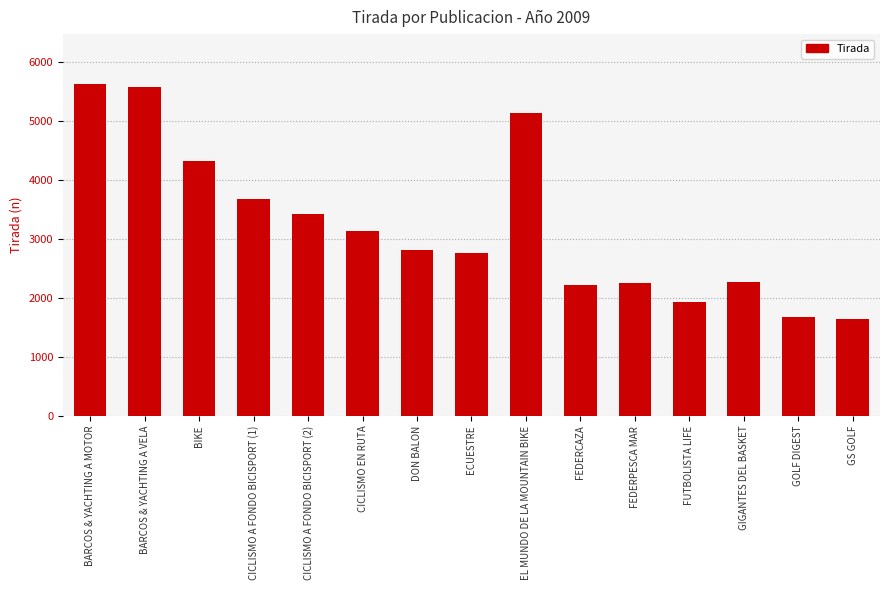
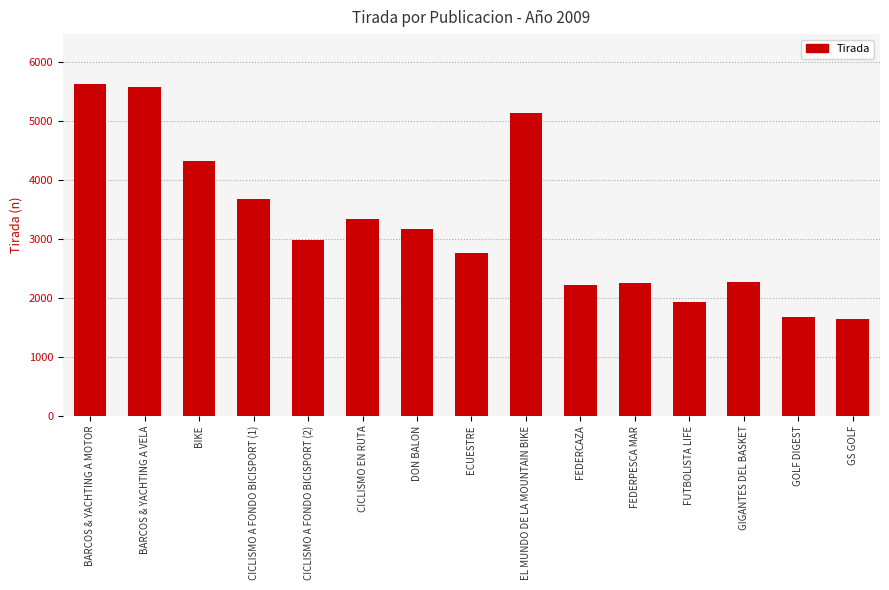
  {
    "BARCOS & YACHTING A MOTOR": 5600,
    "BARCOS & YACHTING A VELA": 5600,
    "BIKE": 4300,
    "CICLISMO A FONDO BICISPORT (1)": 3700,
-   "CICLISMO A FONDO BICISPORT (2)": 3400,
-   "CICLISMO EN RUTA": 3100,
-   "DON BALON": 2800,
+   "CICLISMO A FONDO BICISPORT (2)": 3000,
+   "CICLISMO EN RUTA": 3300,
+   "DON BALON": 3200,
    "ECUESTRE": 2800,
    "EL MUNDO DE LA MOUNTAIN BIKE": 5100,
    "FEDERCAZA": 2200,
    "FEDERPESCA MAR": 2200,
    "FUTBOLISTA LIFE": 1900,
    "GIGANTES DEL BASKET": 2300,
    "GOLF DIGEST": 1700,
    "GS GOLF": 1600
  }
